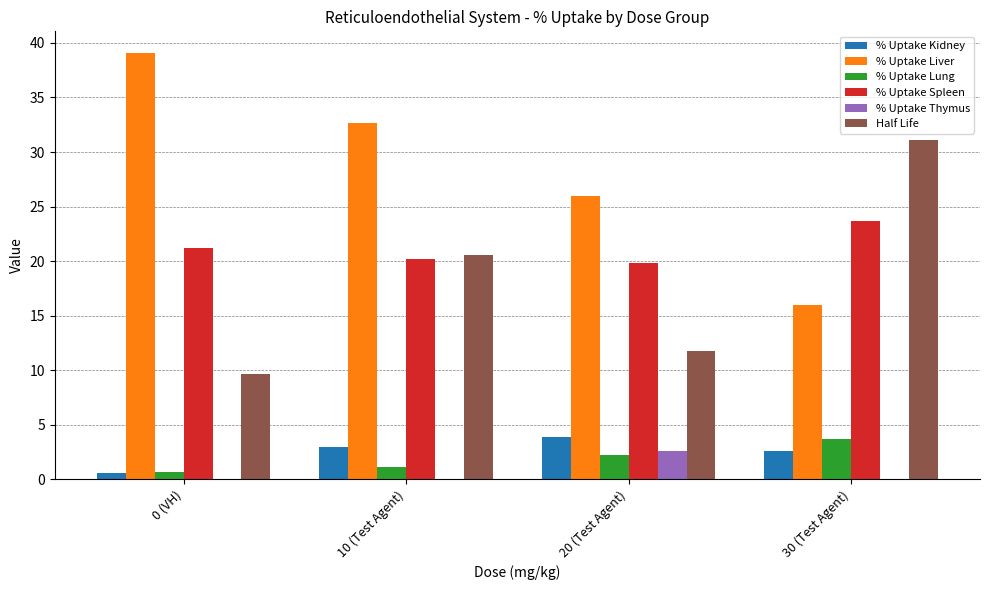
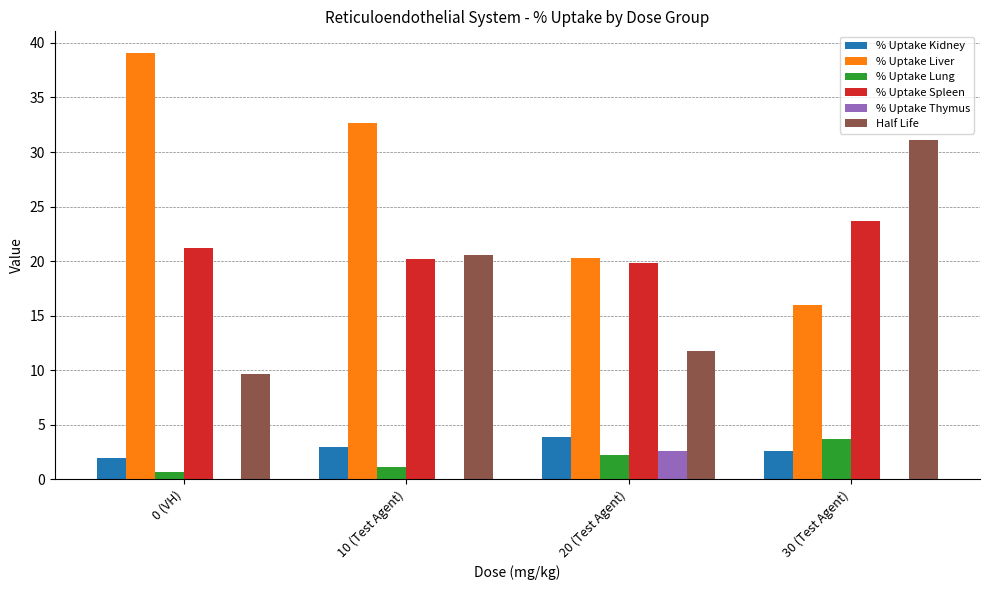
  {
    "% Uptake Kidney": {
-     "0 (VH)": 0.6,
+     "0 (VH)": 1.9,
      "10 (Test Agent)": 2.9,
      "20 (Test Agent)": 3.8,
      "30 (Test Agent)": 2.6
    },
    "% Uptake Liver": {
      "0 (VH)": 39.1,
      "10 (Test Agent)": 32.7,
-     "20 (Test Agent)": 26.0,
+     "20 (Test Agent)": 20.3,
      "30 (Test Agent)": 15.9
    },
    "% Uptake Lung": {
      "0 (VH)": 0.7,
      "10 (Test Agent)": 1.1,
      "20 (Test Agent)": 2.2,
      "30 (Test Agent)": 3.7
    },
    "% Uptake Spleen": {
      "0 (VH)": 21.2,
      "10 (Test Agent)": 20.2,
      "20 (Test Agent)": 19.8,
      "30 (Test Agent)": 23.7
    },
    "% Uptake Thymus": {
      "20 (Test Agent)": 2.6
    },
    "Half Life": {
      "0 (VH)": 9.7,
      "10 (Test Agent)": 20.6,
      "20 (Test Agent)": 11.7,
      "30 (Test Agent)": 31.1
    }
  }
